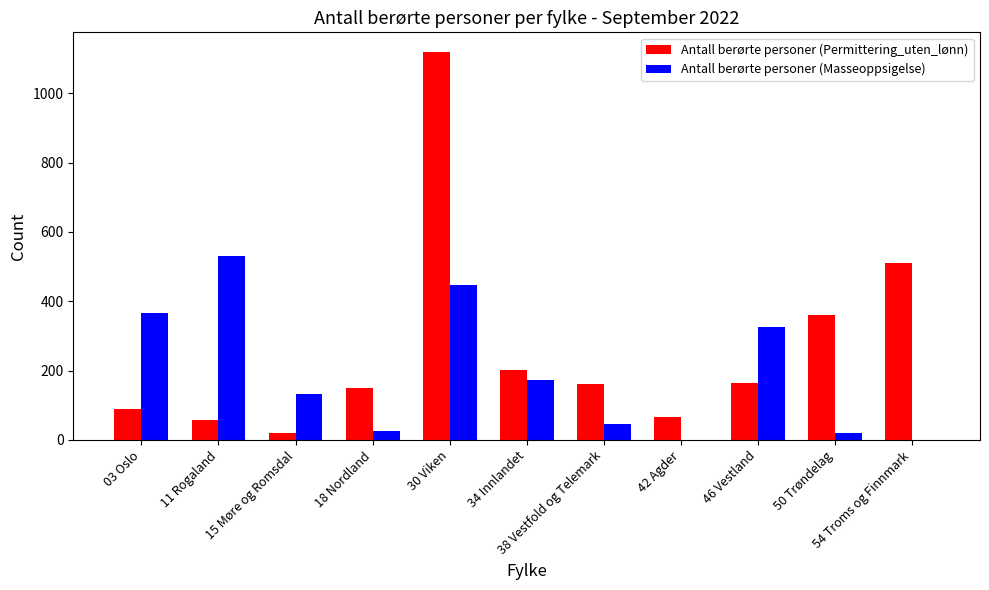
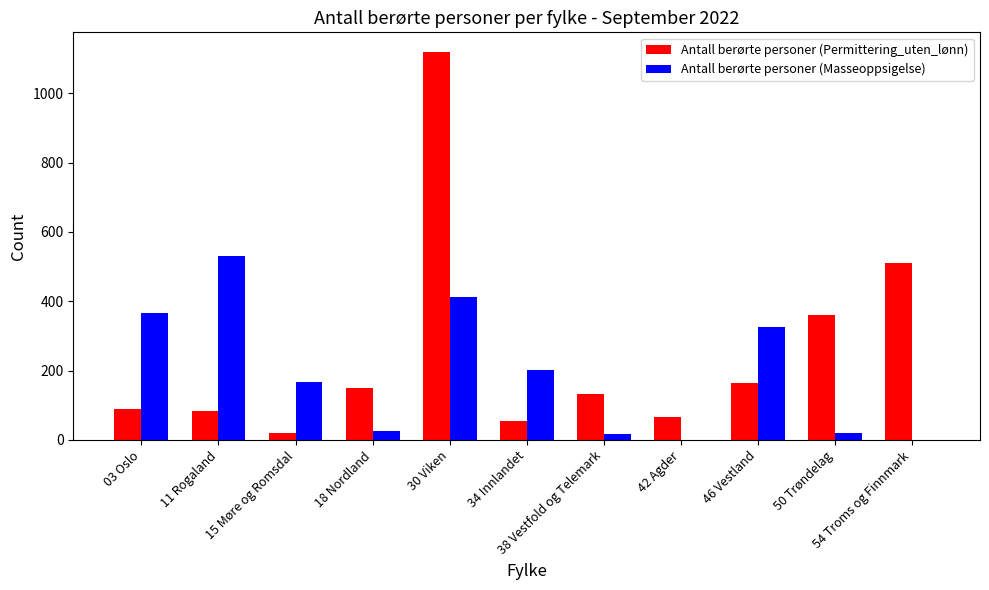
  {
    "Antall berørte personer (Permittering_uten_lønn)": {
      "03 Oslo": 90,
-     "11 Rogaland": 60,
+     "11 Rogaland": 80,
      "15 Møre og Romsdal": 20,
      "18 Nordland": 150,
      "30 Viken": 1120,
-     "34 Innlandet": 200,
-     "38 Vestfold og Telemark": 160,
+     "34 Innlandet": 60,
+     "38 Vestfold og Telemark": 130,
      "42 Agder": 70,
      "46 Vestland": 170,
      "50 Trøndelag": 360,
      "54 Troms og Finnmark": 510
    },
    "Antall berørte personer (Masseoppsigelse)": {
      "03 Oslo": 370,
      "11 Rogaland": 530,
-     "15 Møre og Romsdal": 130,
+     "15 Møre og Romsdal": 170,
      "18 Nordland": 30,
-     "30 Viken": 450,
-     "34 Innlandet": 170,
-     "38 Vestfold og Telemark": 50,
+     "30 Viken": 410,
+     "34 Innlandet": 200,
+     "38 Vestfold og Telemark": 20,
      "42 Agder": 0,
      "46 Vestland": 330,
      "50 Trøndelag": 20,
      "54 Troms og Finnmark": 0
    }
  }
